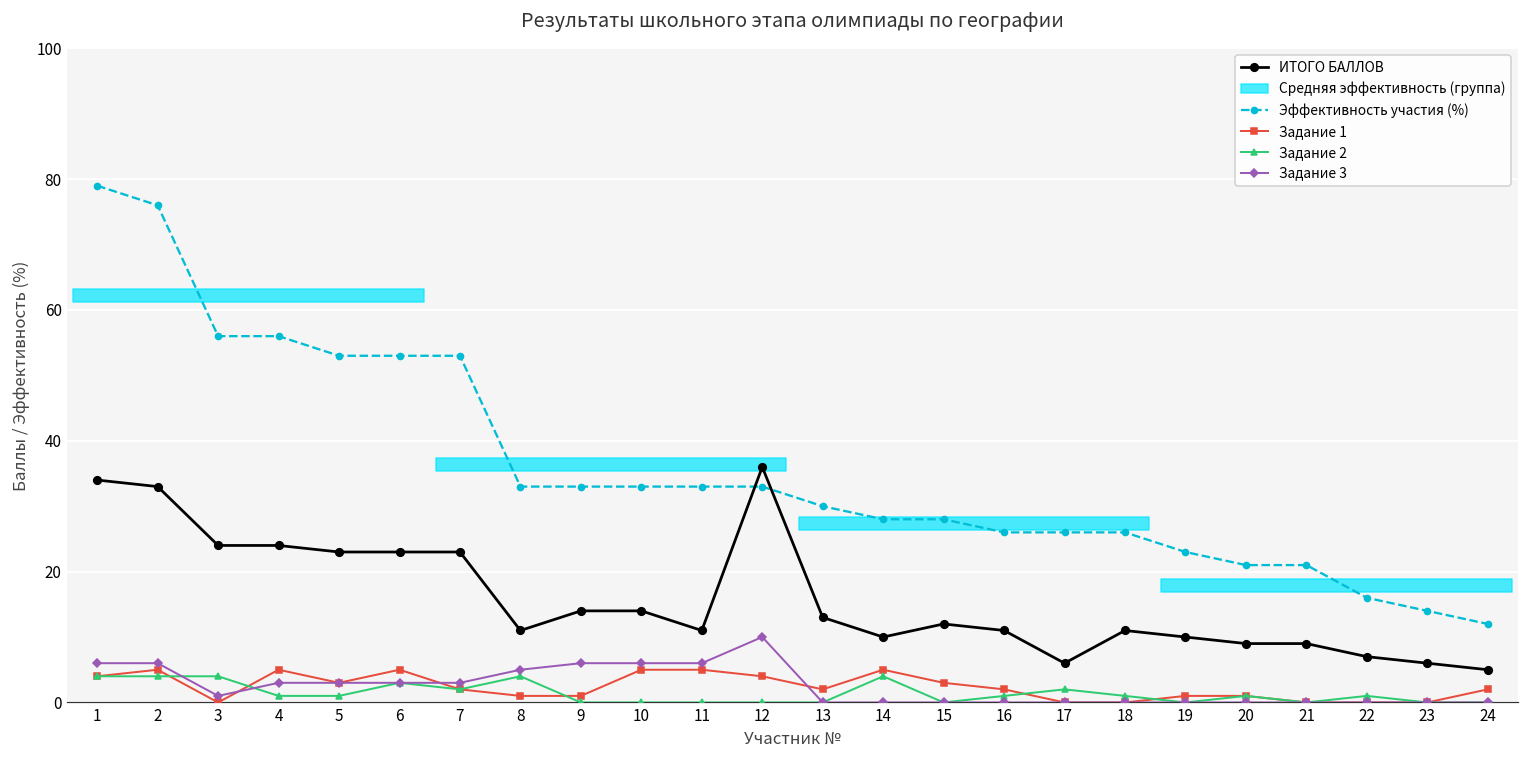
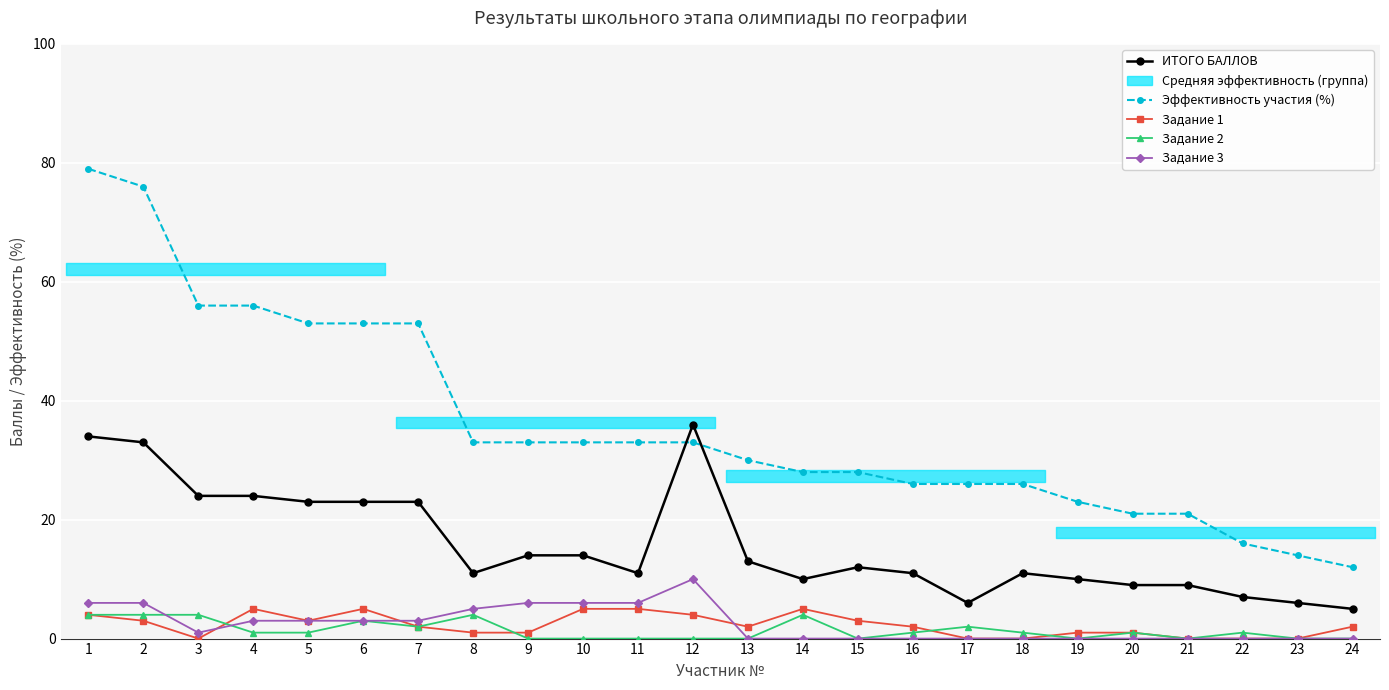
  {
    "ИТОГО БАЛЛОВ": {
      "1": 34,
      "2": 33,
      "3": 24,
      "4": 24,
      "5": 23,
      "6": 23,
      "7": 23,
      "8": 11,
      "9": 14,
      "10": 14,
      "11": 11,
      "12": 36,
      "13": 13,
      "14": 10,
      "15": 12,
      "16": 11,
      "17": 6,
      "18": 11,
      "19": 10,
      "20": 9,
      "21": 9,
      "22": 7,
      "23": 6,
      "24": 5
    },
    "Задание 1": {
-     "2": 5,
+     "2": 3,
      "3": 0,
      "4": 5,
      "6": 5,
      "8": 1,
      "9": 1,
      "10": 5,
      "11": 5,
      "12": 4,
      "13": 2,
      "14": 5,
      "15": 3,
      "16": 2,
      "19": 1,
      "24": 2
    },
    "Задание 2": {
      "2": 4,
      "3": 4,
      "4": 1,
      "5": 1,
      "8": 4,
      "9": 0,
      "10": 0,
      "11": 0,
      "12": 0,
      "14": 4,
      "16": 1,
      "17": 2,
      "18": 1,
      "22": 1
    },
    "Задание 3": {
      "1": 6,
      "2": 6,
      "3": 1,
      "4": 3,
      "7": 3,
      "8": 5,
      "9": 6,
      "10": 6,
      "11": 6,
      "12": 10,
      "14": 0,
      "16": 0,
      "20": 0
    }
  }
